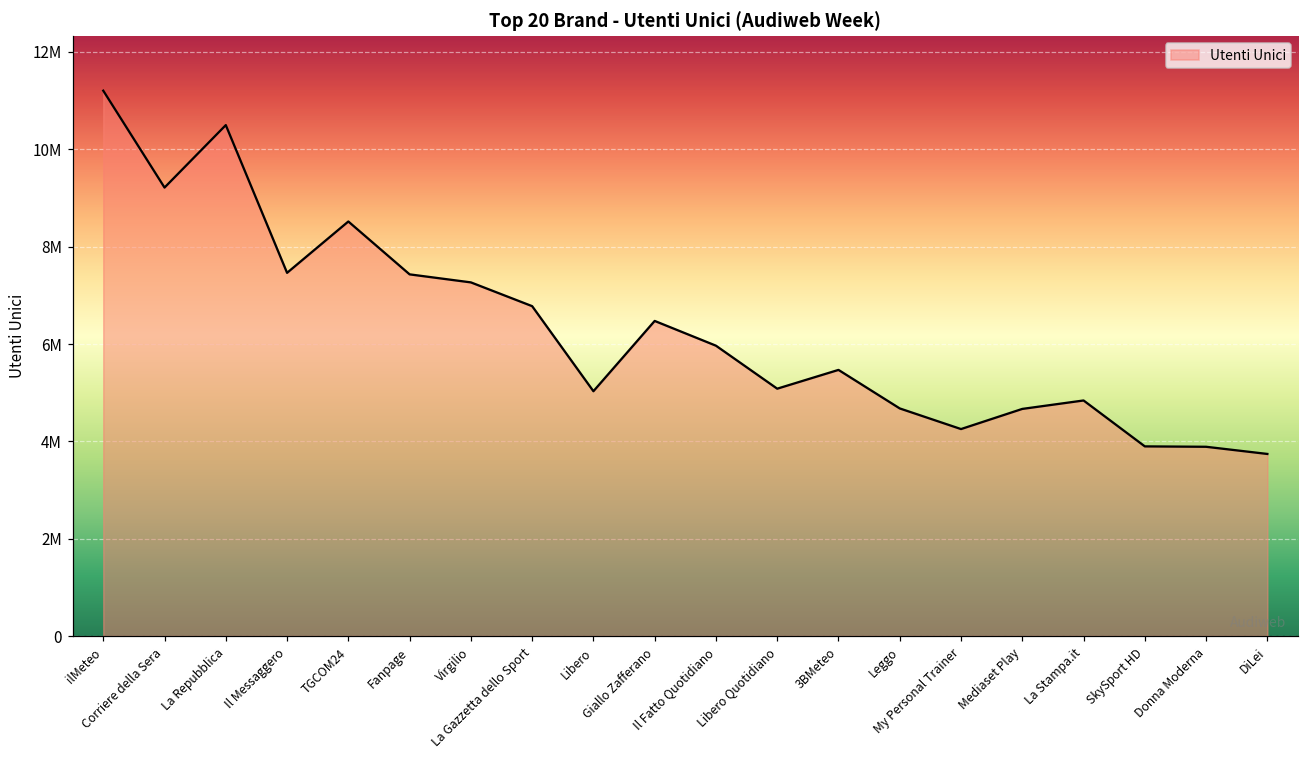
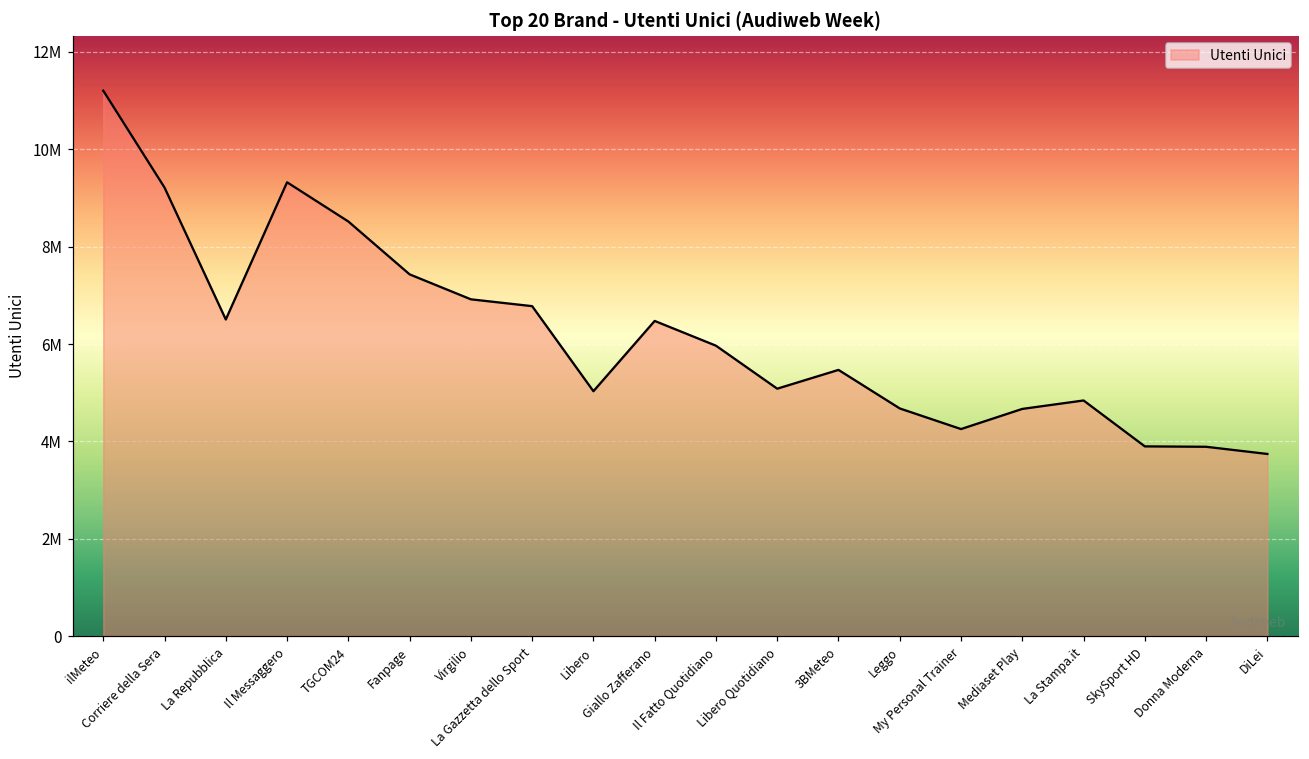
  {
    "ilMeteo": 11200000,
    "Corriere della Sera": 9200000,
-   "La Repubblica": 10500000,
-   "Il Messaggero": 7500000,
+   "La Repubblica": 6500000,
+   "Il Messaggero": 9300000,
    "TGCOM24": 8500000,
    "Fanpage": 7400000,
-   "Virgilio": 7300000,
+   "Virgilio": 6900000,
    "La Gazzetta dello Sport": 6800000,
    "Libero": 5000000,
    "Giallo Zafferano": 6500000,
    "Il Fatto Quotidiano": 6000000,
    "Libero Quotidiano": 5100000,
    "3BMeteo": 5500000,
    "Leggo": 4700000,
    "My Personal Trainer": 4300000,
    "Mediaset Play": 4700000,
    "La Stampa.it": 4800000,
    "SkySport HD": 3900000,
    "Donna Moderna": 3900000,
    "DiLei": 3700000
  }
